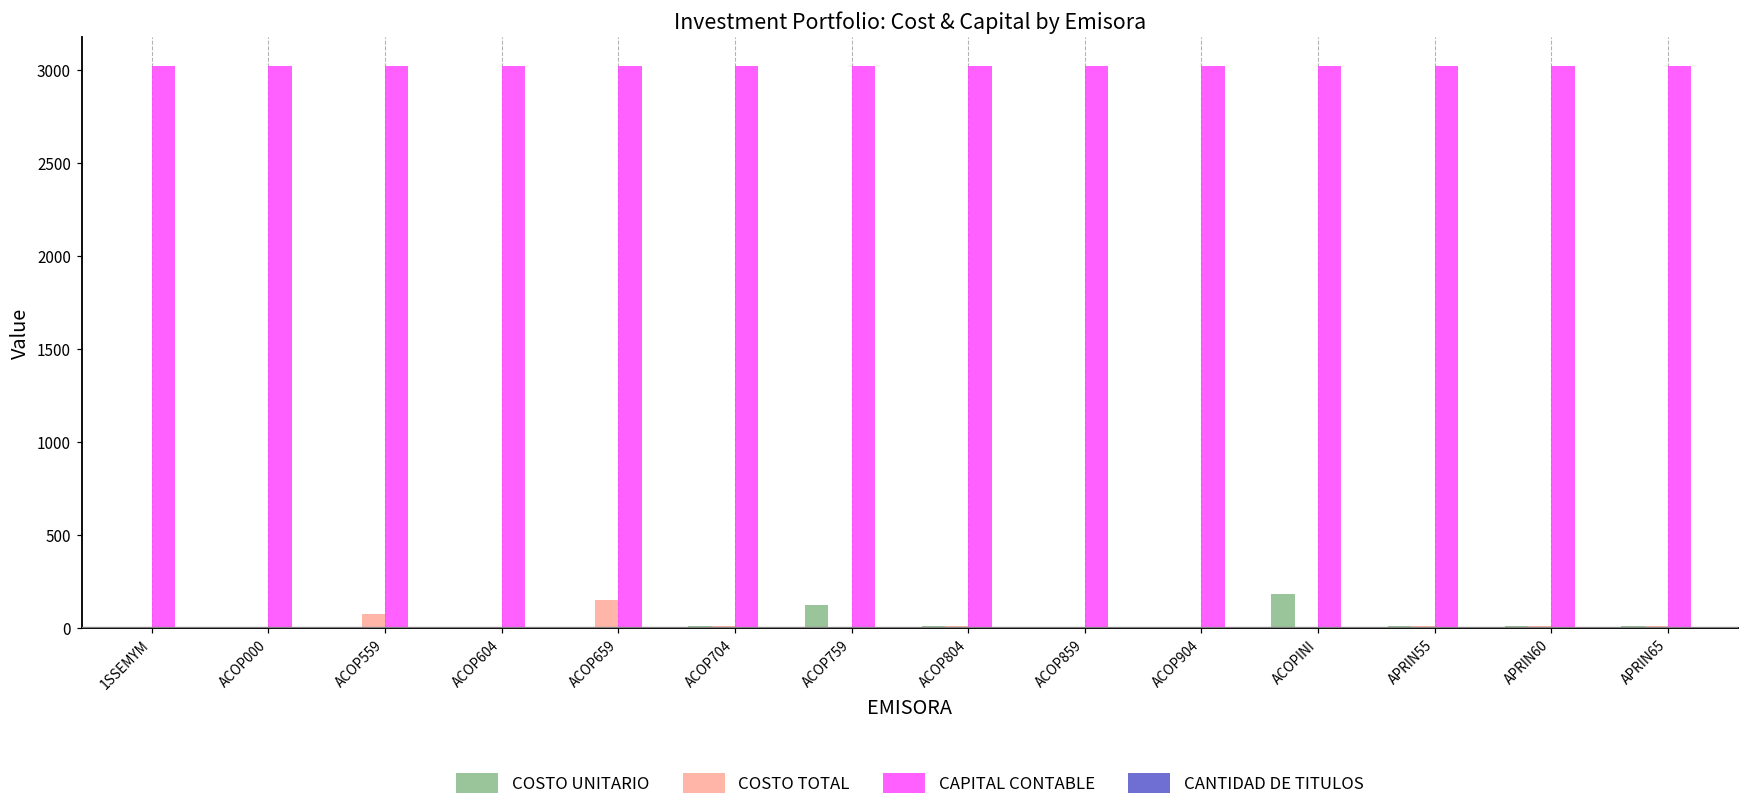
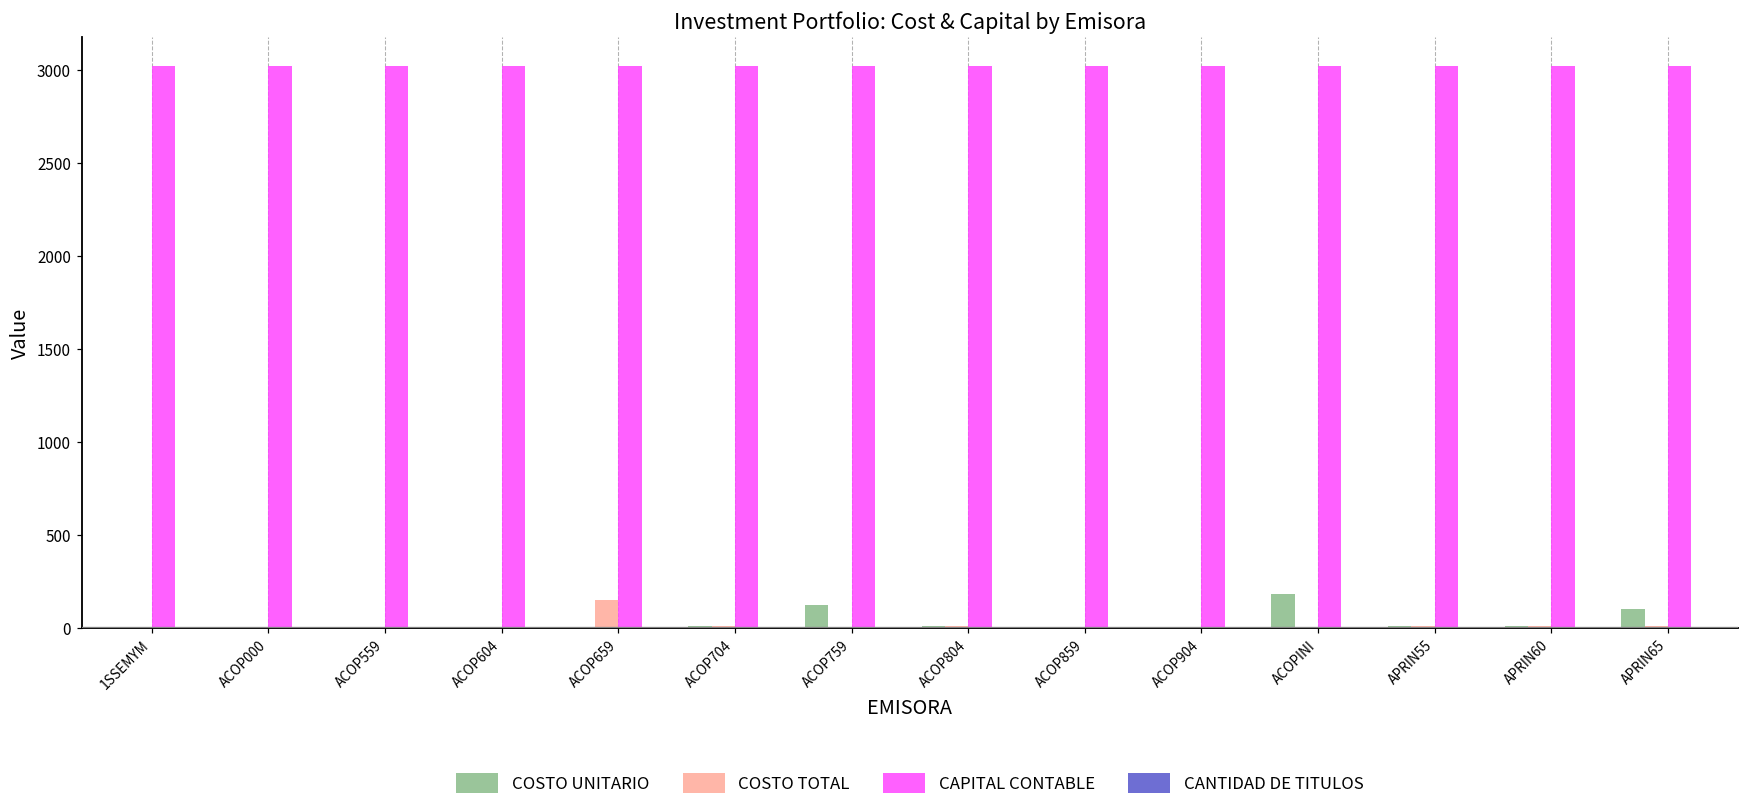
  {
    "COSTO UNITARIO": {
      "ACOP759": 120,
      "ACOPINI": 180,
-     "APRIN65": 10
+     "APRIN65": 100
    },
    "COSTO TOTAL": {
-     "ACOP559": 70,
+     "ACOP559": 0,
      "ACOP659": 150
    },
    "CAPITAL CONTABLE": {
      "1SSEMYM": 3030,
      "ACOP000": 3030,
      "ACOP559": 3030,
      "ACOP604": 3030,
      "ACOP659": 3030,
      "ACOP704": 3030,
      "ACOP759": 3030,
      "ACOP804": 3030,
      "ACOP859": 3030,
      "ACOP904": 3030,
      "ACOPINI": 3030,
      "APRIN55": 3030,
      "APRIN60": 3030,
      "APRIN65": 3030
    }
  }
